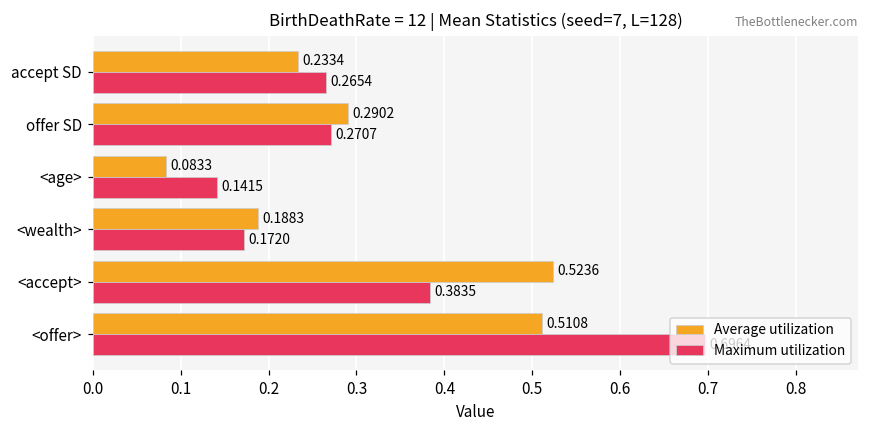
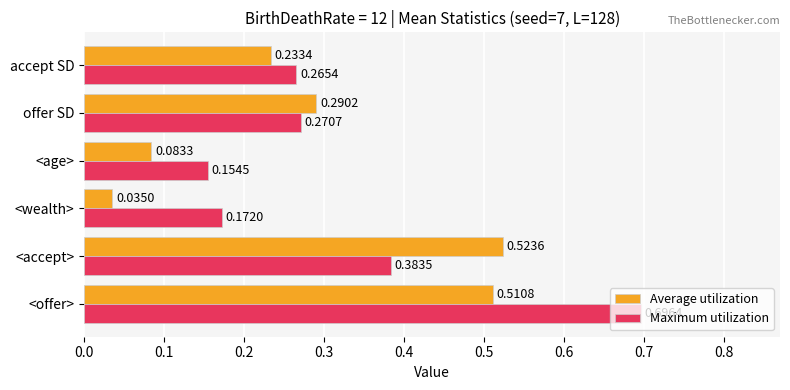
  {
    "Average utilization": {
      "accept SD": 0.2334,
      "offer SD": 0.2902,
      "<age>": 0.0833,
-     "<wealth>": 0.1883,
+     "<wealth>": 0.0350,
      "<accept>": 0.5236,
      "<offer>": 0.5108
    },
    "Maximum utilization": {
      "accept SD": 0.2654,
      "offer SD": 0.2707,
-     "<age>": 0.1415,
+     "<age>": 0.1545,
      "<wealth>": 0.1720,
      "<accept>": 0.3835
    }
  }
